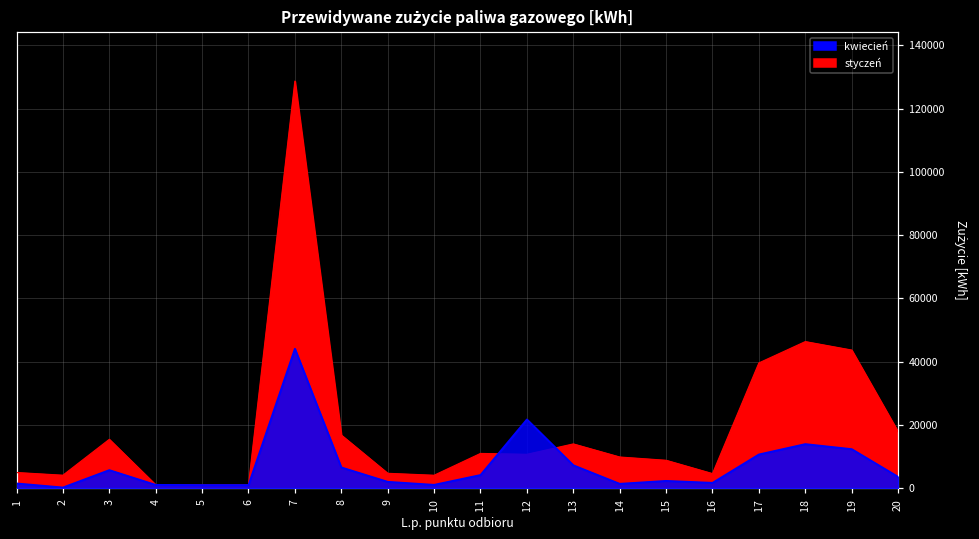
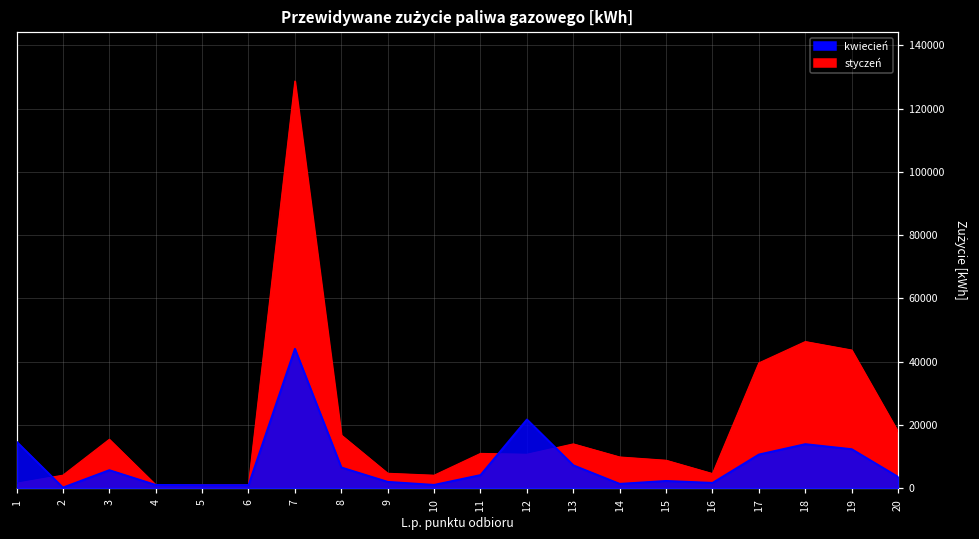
  {
    "styczeń": {
-     "1": 5000,
+     "1": 2000,
      "2": 4000,
      "3": 15000,
      "7": 129000,
      "8": 17000,
      "9": 5000,
      "10": 4000,
      "11": 11000,
      "12": 11000,
      "13": 14000,
      "14": 10000,
      "15": 9000,
      "16": 5000,
      "17": 40000,
      "18": 46000,
      "19": 44000,
      "20": 18000
    },
    "kwiecień": {
-     "1": 1000,
+     "1": 15000,
      "2": 0,
      "3": 6000,
      "7": 44000,
      "8": 7000,
      "9": 2000,
      "10": 1000,
      "11": 4000,
      "12": 22000,
      "13": 7000,
      "14": 1000,
      "15": 2000,
      "16": 2000,
      "17": 11000,
      "18": 14000,
      "19": 12000,
      "20": 4000
    }
  }
